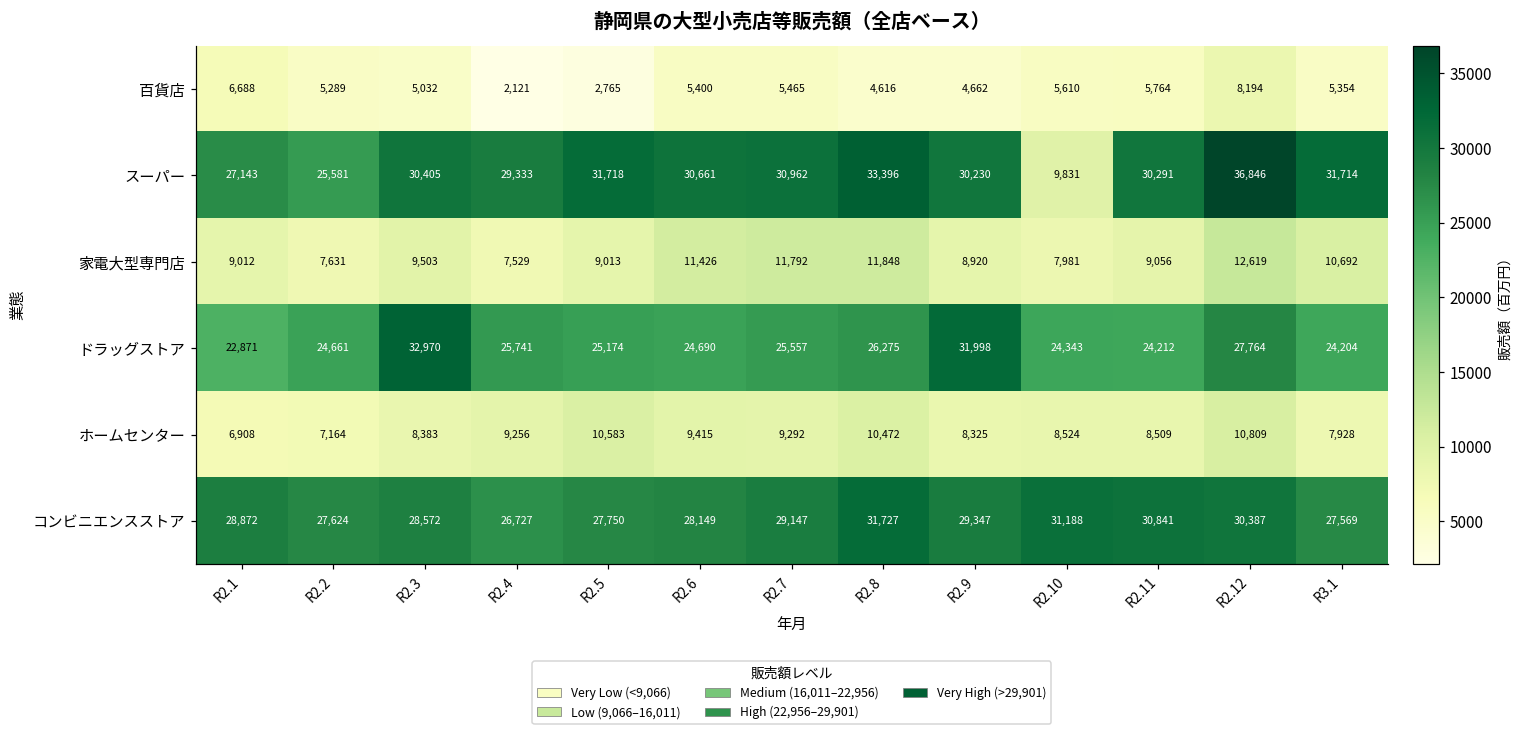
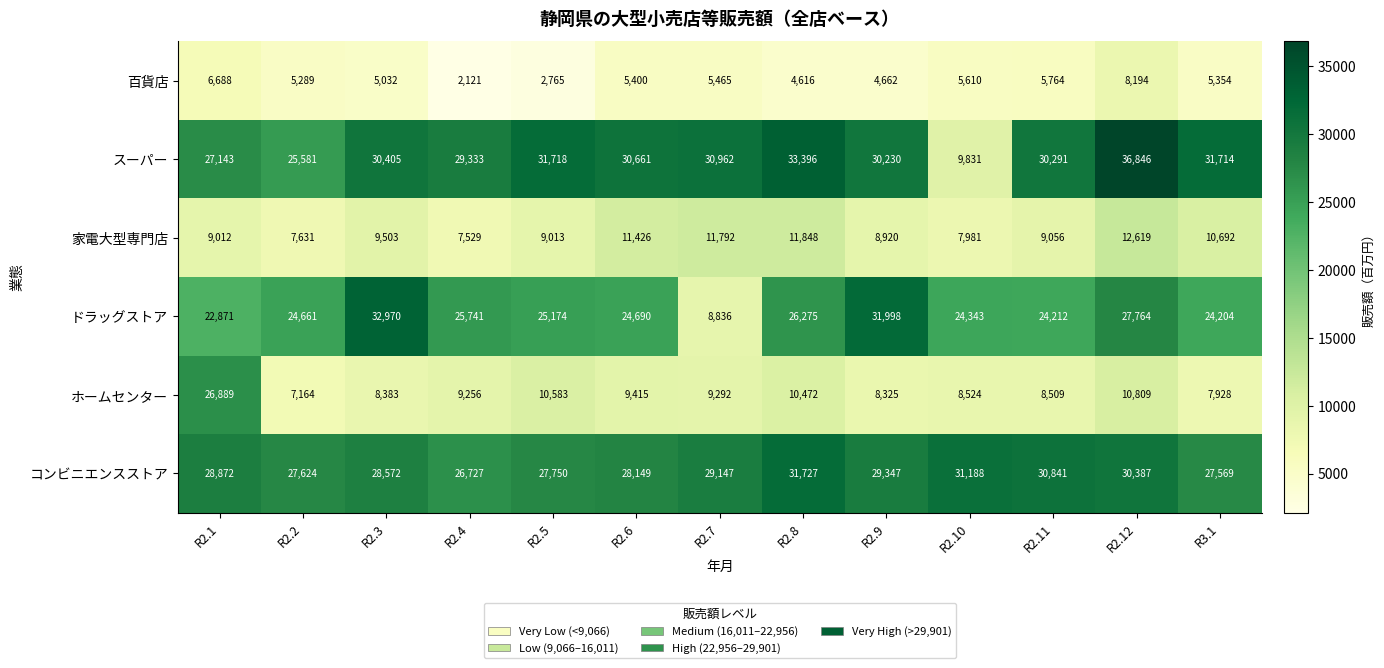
  {
    "百貨店": {
      "R2.1": "6,688",
      "R2.2": "5,289",
      "R2.3": "5,032",
      "R2.4": "2,121",
      "R2.5": "2,765",
      "R2.6": "5,400",
      "R2.7": "5,465",
      "R2.8": "4,616",
      "R2.9": "4,662",
      "R2.10": "5,610",
      "R2.11": "5,764",
      "R2.12": "8,194",
      "R3.1": "5,354"
    },
    "スーパー": {
      "R2.1": "27,143",
      "R2.2": "25,581",
      "R2.3": "30,405",
      "R2.4": "29,333",
      "R2.5": "31,718",
      "R2.6": "30,661",
      "R2.7": "30,962",
      "R2.8": "33,396",
      "R2.9": "30,230",
      "R2.10": "9,831",
      "R2.11": "30,291",
      "R2.12": "36,846",
      "R3.1": "31,714"
    },
    "家電大型専門店": {
      "R2.1": "9,012",
      "R2.2": "7,631",
      "R2.3": "9,503",
      "R2.4": "7,529",
      "R2.5": "9,013",
      "R2.6": "11,426",
      "R2.7": "11,792",
      "R2.8": "11,848",
      "R2.9": "8,920",
      "R2.10": "7,981",
      "R2.11": "9,056",
      "R2.12": "12,619",
      "R3.1": "10,692"
    },
    "ドラッグストア": {
      "R2.1": "22,871",
      "R2.2": "24,661",
      "R2.3": "32,970",
      "R2.4": "25,741",
      "R2.5": "25,174",
      "R2.6": "24,690",
-     "R2.7": "25,557",
+     "R2.7": "8,836",
      "R2.8": "26,275",
      "R2.9": "31,998",
      "R2.10": "24,343",
      "R2.11": "24,212",
      "R2.12": "27,764",
      "R3.1": "24,204"
    },
    "ホームセンター": {
-     "R2.1": "6,908",
+     "R2.1": "26,889",
      "R2.2": "7,164",
      "R2.3": "8,383",
      "R2.4": "9,256",
      "R2.5": "10,583",
      "R2.6": "9,415",
      "R2.7": "9,292",
      "R2.8": "10,472",
      "R2.9": "8,325",
      "R2.10": "8,524",
      "R2.11": "8,509",
      "R2.12": "10,809",
      "R3.1": "7,928"
    },
    "コンビニエンスストア": {
      "R2.1": "28,872",
      "R2.2": "27,624",
      "R2.3": "28,572",
      "R2.4": "26,727",
      "R2.5": "27,750",
      "R2.6": "28,149",
      "R2.7": "29,147",
      "R2.8": "31,727",
      "R2.9": "29,347",
      "R2.10": "31,188",
      "R2.11": "30,841",
      "R2.12": "30,387",
      "R3.1": "27,569"
    }
  }
